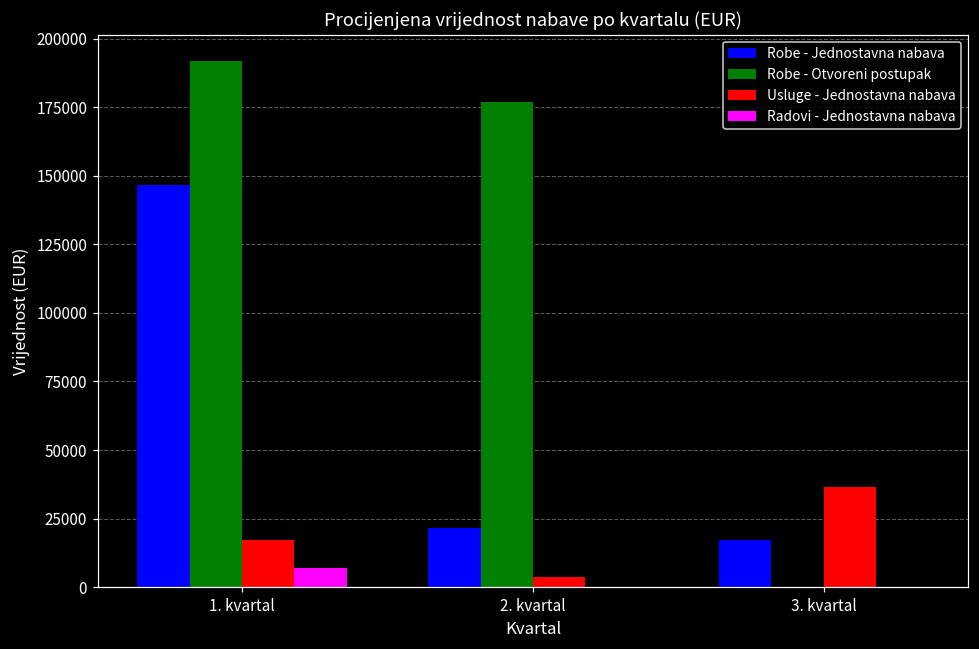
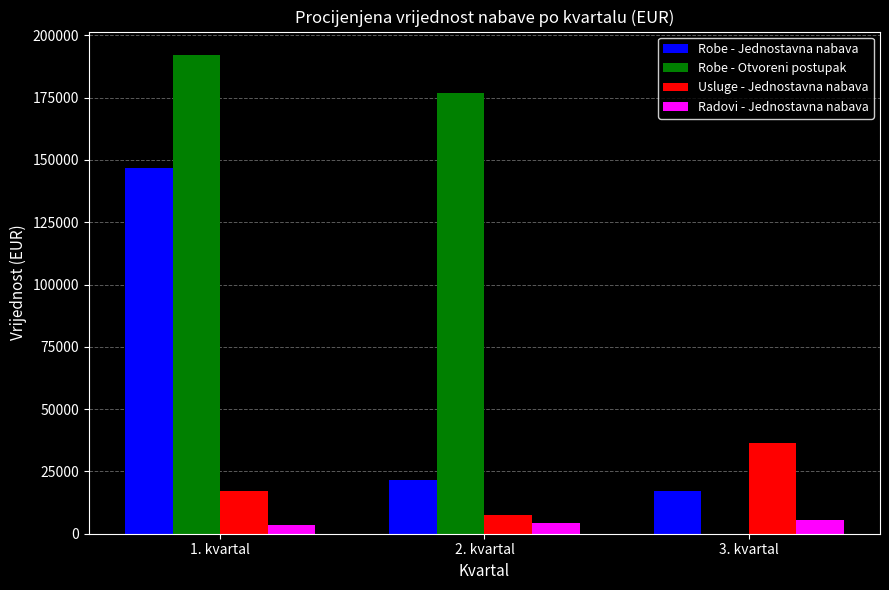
  {
    "Robe - Jednostavna nabava": {
      "1. kvartal": 147000,
      "2. kvartal": 22000,
      "3. kvartal": 17000
    },
    "Robe - Otvoreni postupak": {
      "1. kvartal": 192000,
      "2. kvartal": 177000,
      "3. kvartal": 0
    },
    "Usluge - Jednostavna nabava": {
      "1. kvartal": 17000,
-     "2. kvartal": 4000,
+     "2. kvartal": 8000,
      "3. kvartal": 36000
    },
    "Radovi - Jednostavna nabava": {
-     "1. kvartal": 7000,
-     "2. kvartal": 0,
-     "3. kvartal": 0
+     "1. kvartal": 4000,
+     "2. kvartal": 4000,
+     "3. kvartal": 5000
    }
  }
